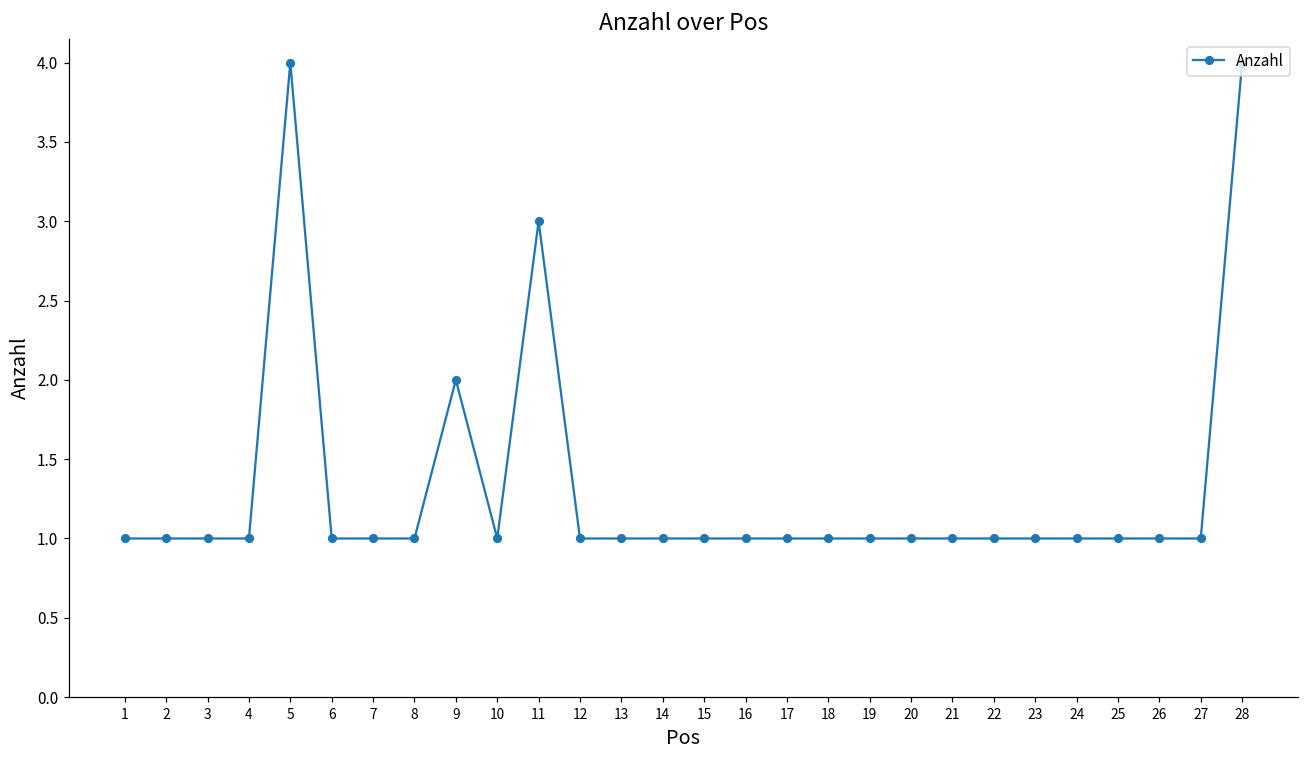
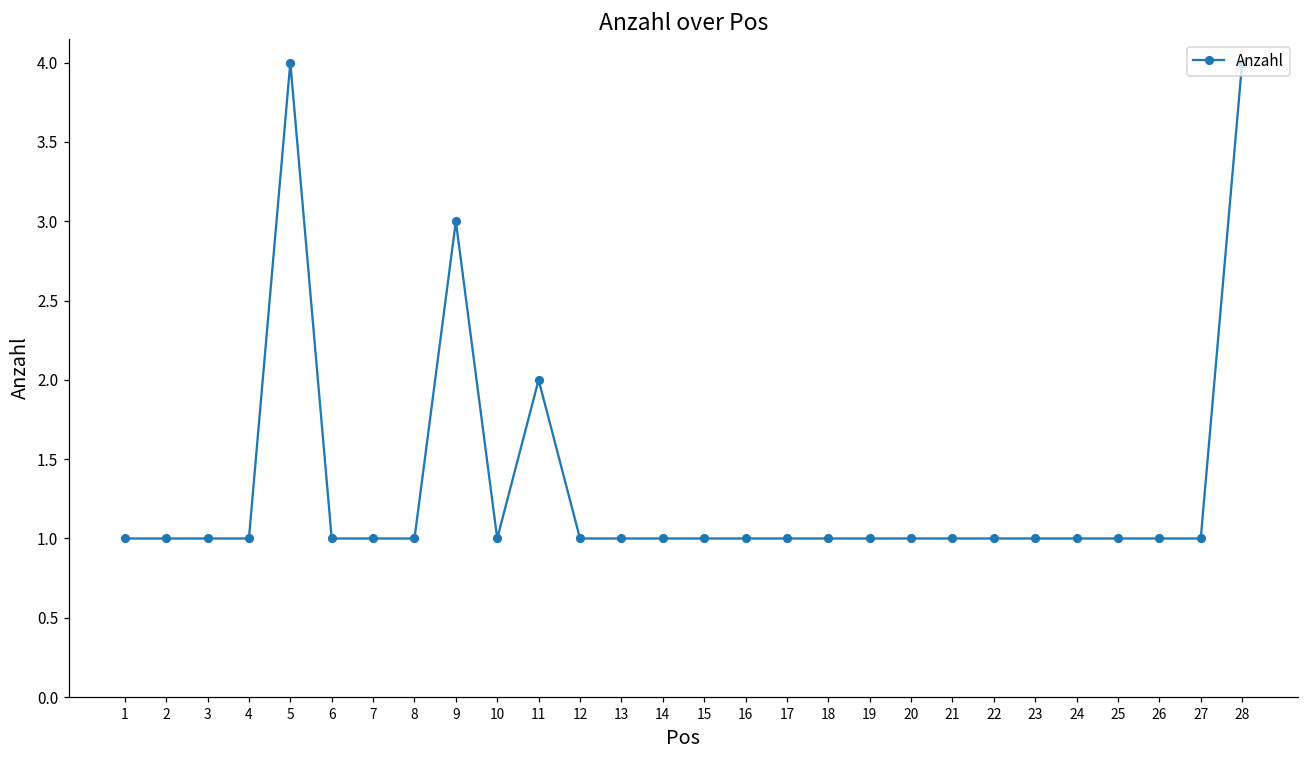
  {
    "1": 1,
    "2": 1,
    "3": 1,
    "4": 1,
    "5": 4,
    "6": 1,
    "7": 1,
    "8": 1,
-   "9": 2,
+   "9": 3,
    "10": 1,
-   "11": 3,
+   "11": 2,
    "12": 1,
    "13": 1,
    "14": 1,
    "15": 1,
    "16": 1,
    "17": 1,
    "18": 1,
    "19": 1,
    "20": 1,
    "21": 1,
    "22": 1,
    "23": 1,
    "24": 1,
    "25": 1,
    "26": 1,
    "27": 1
  }
